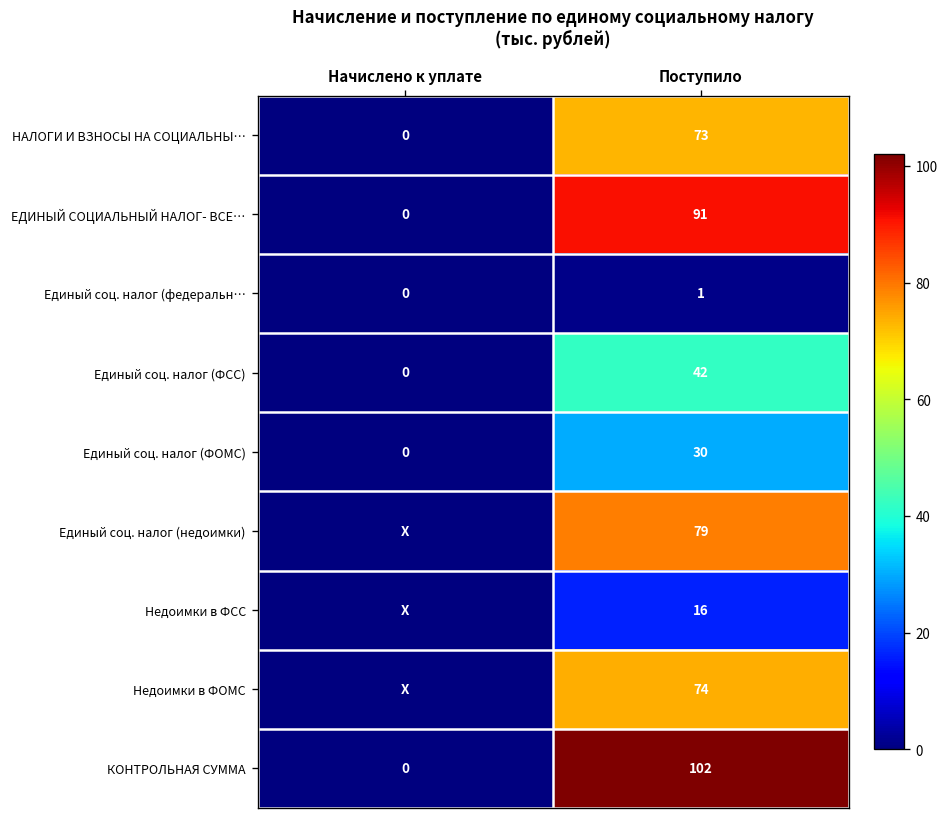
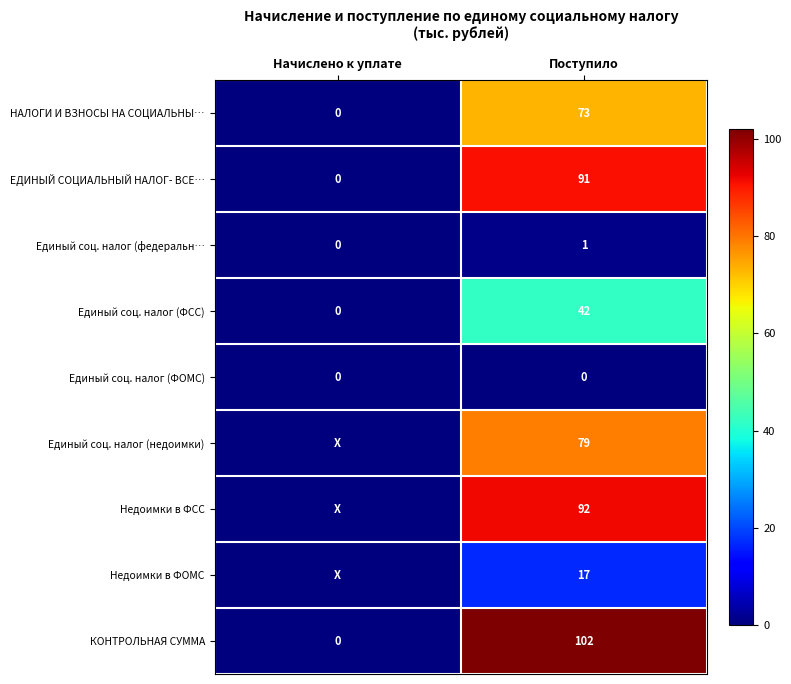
  {
    "НАЛОГИ И ВЗНОСЫ НА СОЦИАЛЬНЫ…": {
      "Начислено к уплате": 0,
      "Поступило": 73
    },
    "ЕДИНЫЙ СОЦИАЛЬНЫЙ НАЛОГ- ВСЕ…": {
      "Начислено к уплате": 0,
      "Поступило": 91
    },
    "Единый соц. налог (федеральн…": {
      "Начислено к уплате": 0,
      "Поступило": 1
    },
    "Единый соц. налог (ФСС)": {
      "Начислено к уплате": 0,
      "Поступило": 42
    },
    "Единый соц. налог (ФОМС)": {
      "Начислено к уплате": 0,
-     "Поступило": 30
+     "Поступило": 0
    },
    "Единый соц. налог (недоимки)": {
      "Поступило": 79
    },
    "Недоимки в ФСС": {
-     "Поступило": 16
+     "Поступило": 92
    },
    "Недоимки в ФОМС": {
-     "Поступило": 74
+     "Поступило": 17
    },
    "КОНТРОЛЬНАЯ СУММА": {
      "Начислено к уплате": 0,
      "Поступило": 102
    }
  }
